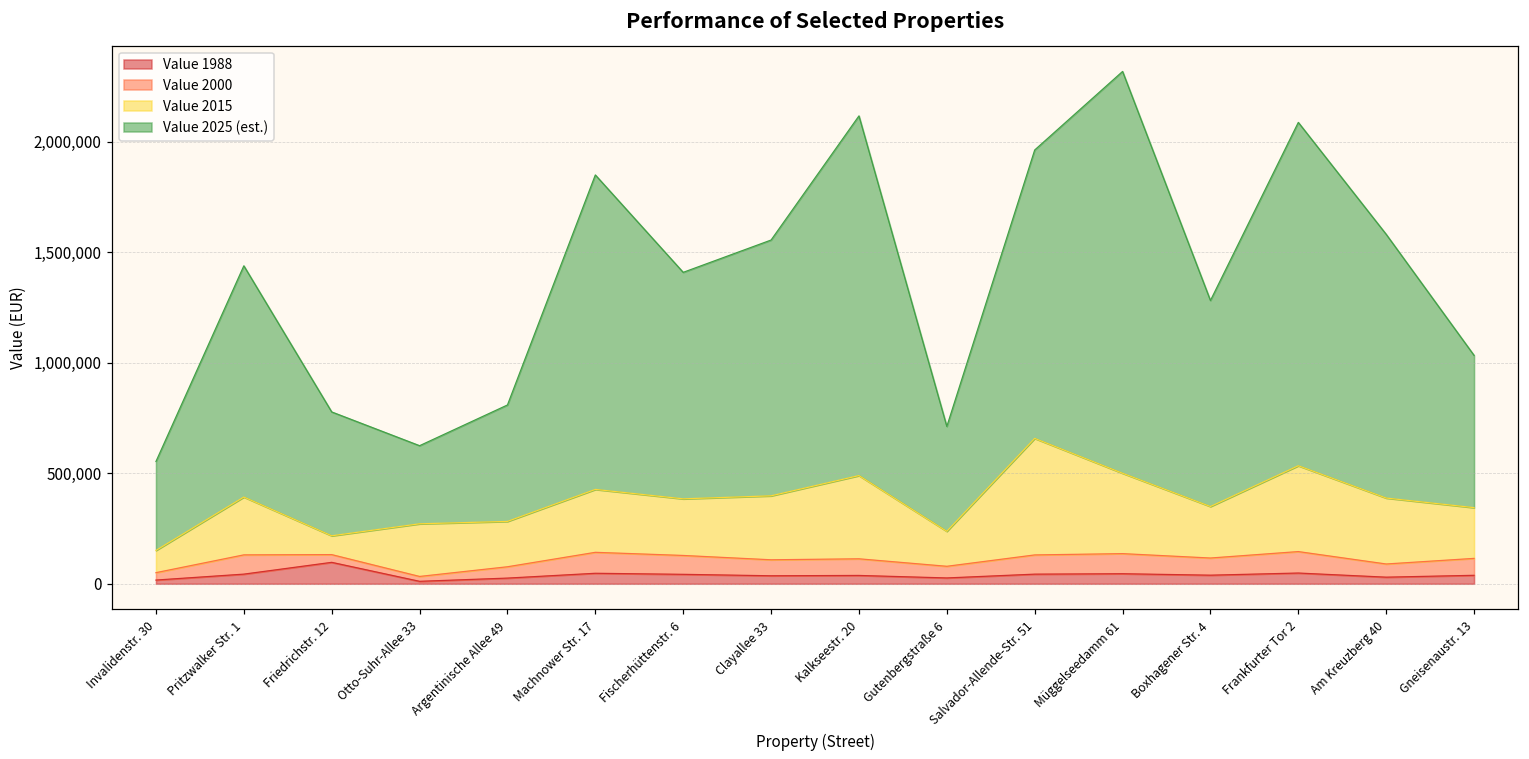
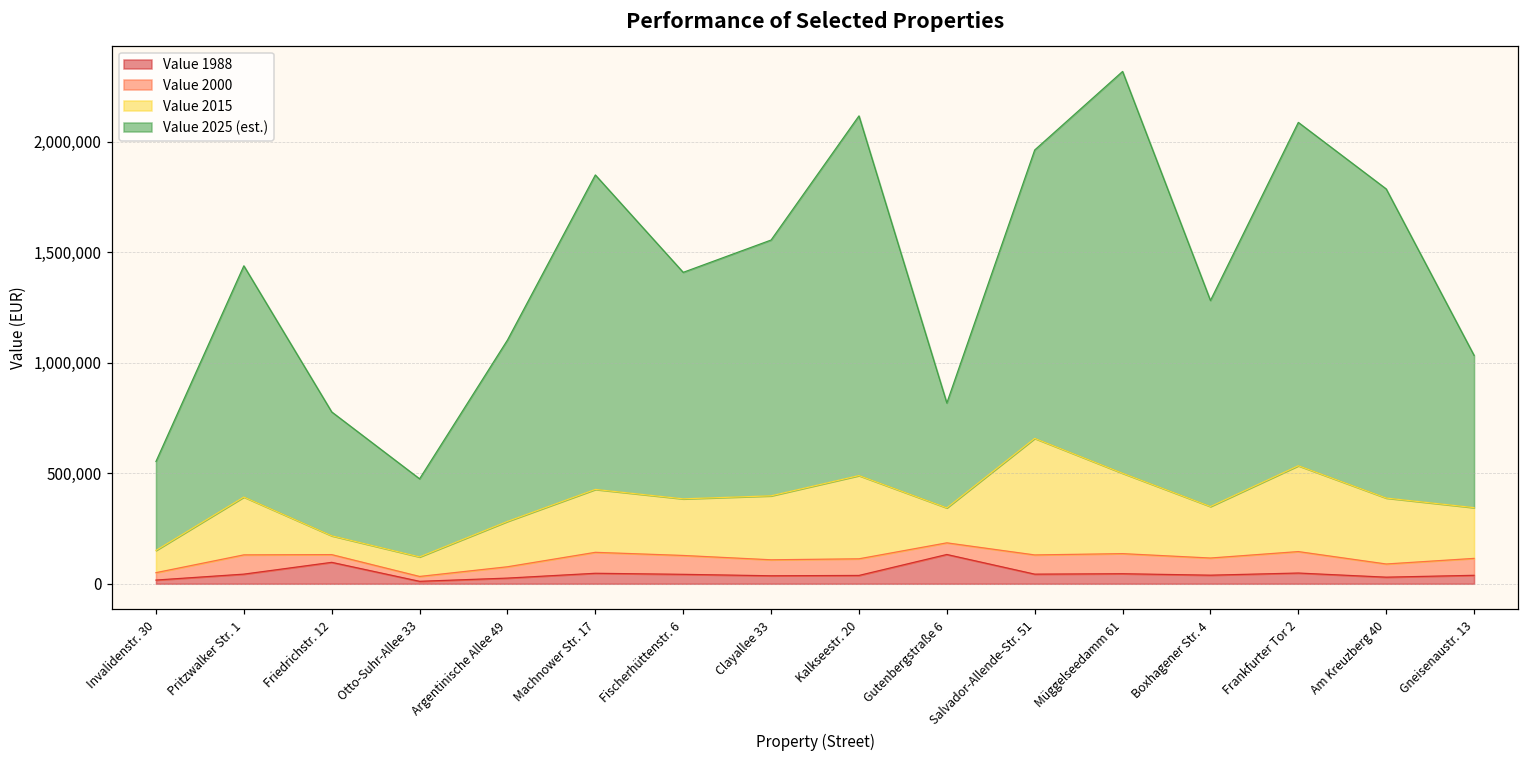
  {
    "Value 1988": {
      "Invalidenstr. 30": "20,000",
      "Pritzwalker Str. 1": "40,000",
      "Friedrichstr. 12": "100,000",
      "Otto-Suhr-Allee 33": "10,000",
      "Argentinische Allee 49": "30,000",
      "Machnower Str. 17": "50,000",
      "Fischerhüttenstr. 6": "40,000",
      "Clayallee 33": "40,000",
      "Kalkseestr. 20": "40,000",
-     "Gutenbergstraße 6": "30,000",
+     "Gutenbergstraße 6": "130,000",
      "Salvador-Allende-Str. 51": "40,000",
      "Müggelseedamm 61": "50,000",
      "Boxhagener Str. 4": "40,000",
      "Frankfurter Tor 2": "50,000",
      "Am Kreuzberg 40": "30,000",
      "Gneisenaustr. 13": "40,000"
    },
    "Value 2000": {
      "Invalidenstr. 30": "30,000",
      "Pritzwalker Str. 1": "90,000",
      "Friedrichstr. 12": "40,000",
      "Otto-Suhr-Allee 33": "20,000",
      "Argentinische Allee 49": "50,000",
      "Machnower Str. 17": "90,000",
      "Fischerhüttenstr. 6": "90,000",
      "Clayallee 33": "70,000",
      "Kalkseestr. 20": "80,000",
      "Gutenbergstraße 6": "50,000",
      "Salvador-Allende-Str. 51": "90,000",
      "Müggelseedamm 61": "90,000",
      "Boxhagener Str. 4": "80,000",
      "Frankfurter Tor 2": "100,000",
      "Am Kreuzberg 40": "60,000",
      "Gneisenaustr. 13": "80,000"
    },
    "Value 2015": {
      "Invalidenstr. 30": "100,000",
      "Pritzwalker Str. 1": "260,000",
      "Friedrichstr. 12": "90,000",
-     "Otto-Suhr-Allee 33": "240,000",
+     "Otto-Suhr-Allee 33": "90,000",
      "Argentinische Allee 49": "210,000",
      "Machnower Str. 17": "280,000",
      "Fischerhüttenstr. 6": "260,000",
      "Clayallee 33": "290,000",
      "Kalkseestr. 20": "380,000",
      "Gutenbergstraße 6": "160,000",
      "Salvador-Allende-Str. 51": "530,000",
      "Müggelseedamm 61": "360,000",
      "Boxhagener Str. 4": "230,000",
      "Frankfurter Tor 2": "390,000",
      "Am Kreuzberg 40": "300,000",
      "Gneisenaustr. 13": "230,000"
    },
    "Value 2025 (est.)": {
      "Invalidenstr. 30": "400,000",
      "Pritzwalker Str. 1": "1,050,000",
      "Friedrichstr. 12": "560,000",
      "Otto-Suhr-Allee 33": "350,000",
-     "Argentinische Allee 49": "530,000",
+     "Argentinische Allee 49": "820,000",
      "Machnower Str. 17": "1,420,000",
      "Fischerhüttenstr. 6": "1,020,000",
      "Clayallee 33": "1,160,000",
      "Kalkseestr. 20": "1,630,000",
      "Gutenbergstraße 6": "470,000",
      "Salvador-Allende-Str. 51": "1,300,000",
      "Müggelseedamm 61": "1,820,000",
      "Boxhagener Str. 4": "930,000",
      "Frankfurter Tor 2": "1,550,000",
-     "Am Kreuzberg 40": "1,190,000",
+     "Am Kreuzberg 40": "1,400,000",
      "Gneisenaustr. 13": "690,000"
    }
  }
